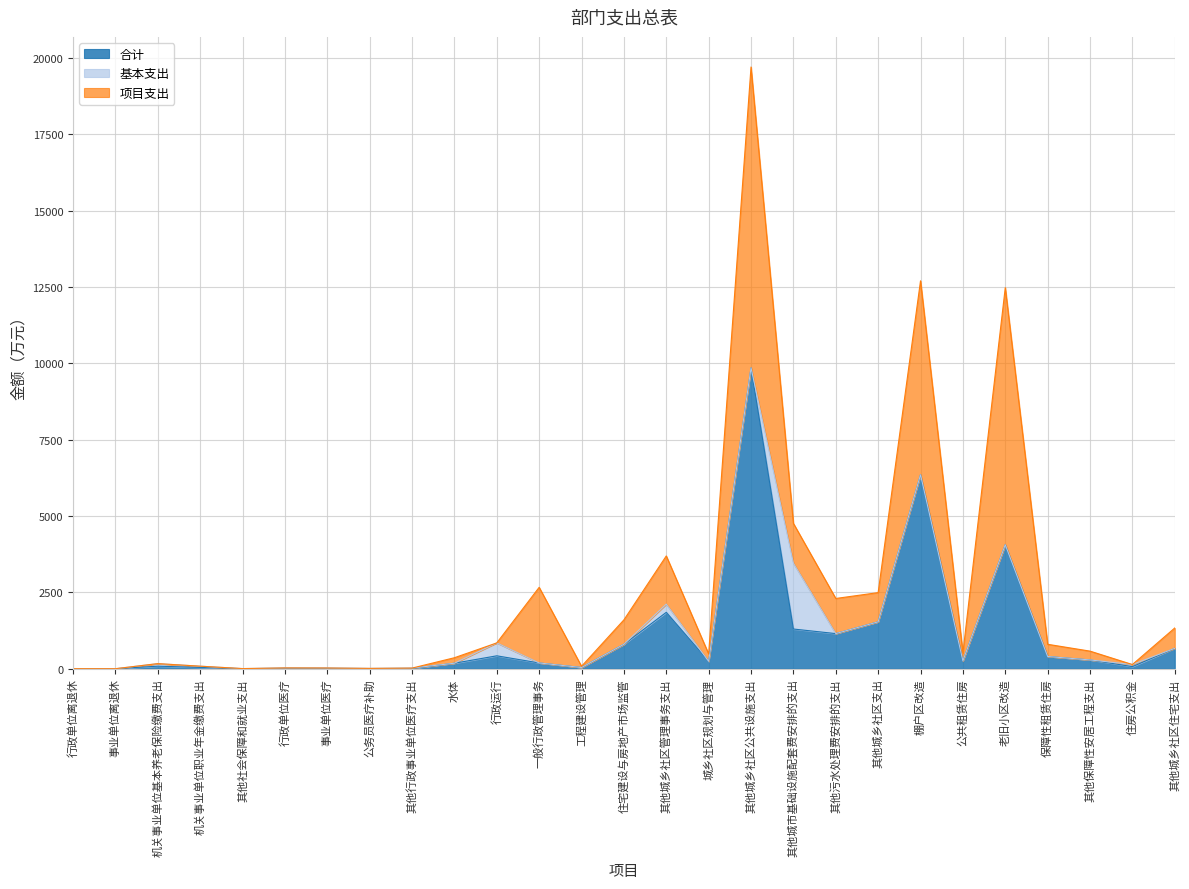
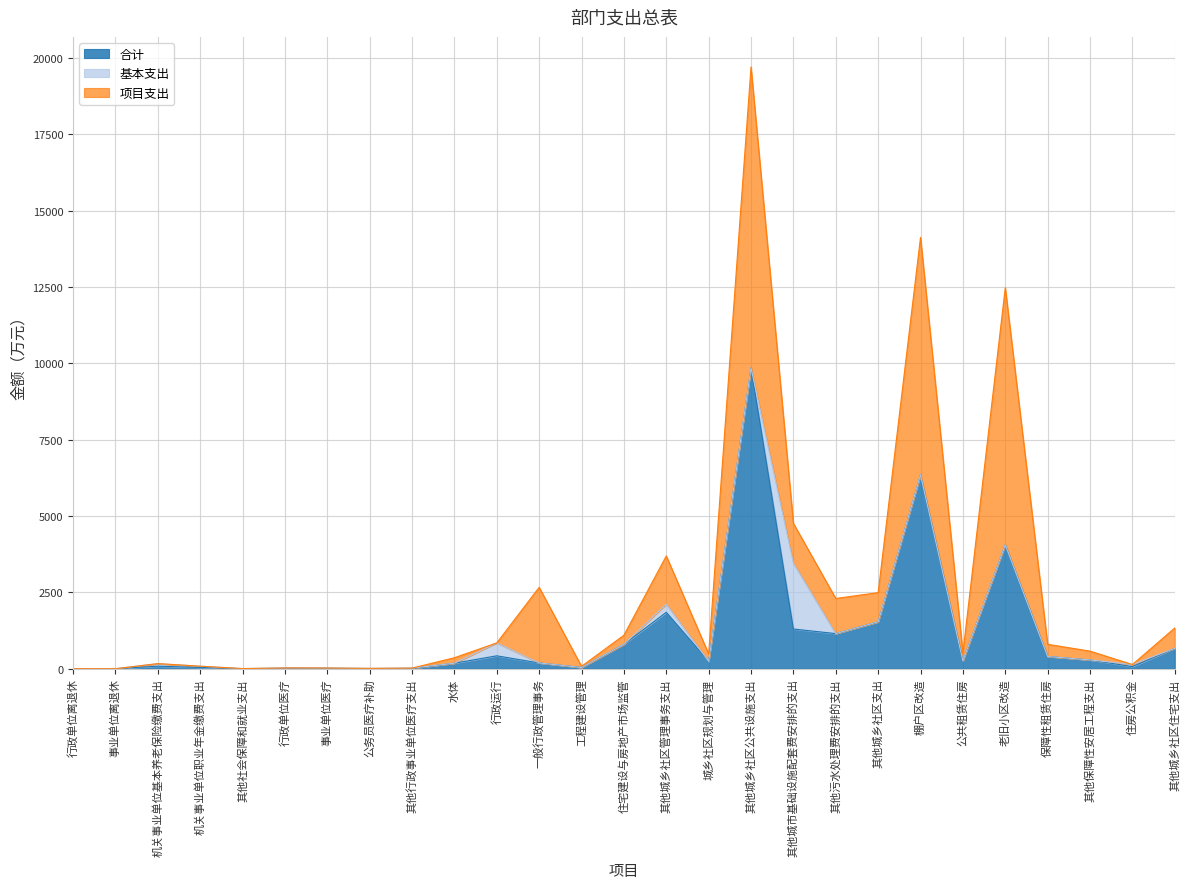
  {
    "合计": {
      "机关事业单位基本养老保险缴费支出": 100,
      "行政运行": 400,
      "其他城乡社区管理事务支出": 1800,
      "其他城市基础设施配套费安排的支出": 1300
    },
    "基本支出": {
      "其他城乡社区管理事务支出": 300,
      "其他城市基础设施配套费安排的支出": 2200
    },
    "项目支出": {
      "水体": 200,
      "一般行政管理事务": 2500,
-     "住宅建设与房地产市场监管": 800,
+     "住宅建设与房地产市场监管": 300,
      "其他城乡社区管理事务支出": 1600,
      "城乡社区规划与管理": 200,
      "其他城乡社区公共设施支出": 9900,
      "其他城市基础设施配套费安排的支出": 1300,
      "其他污水处理费安排的支出": 1200,
      "其他城乡社区支出": 1000,
-     "棚户区改造": 6400,
+     "棚户区改造": 7800,
      "公共租赁住房": 300,
      "老旧小区改造": 8400,
      "保障性租赁住房": 400,
      "其他保障性安居工程支出": 300,
      "其他城乡社区住宅支出": 700
    }
  }
